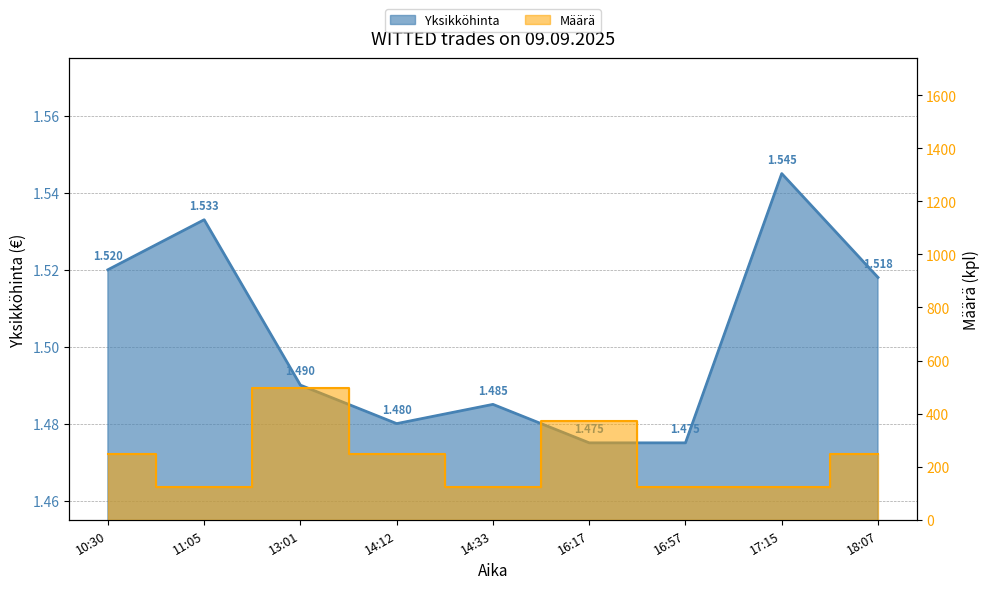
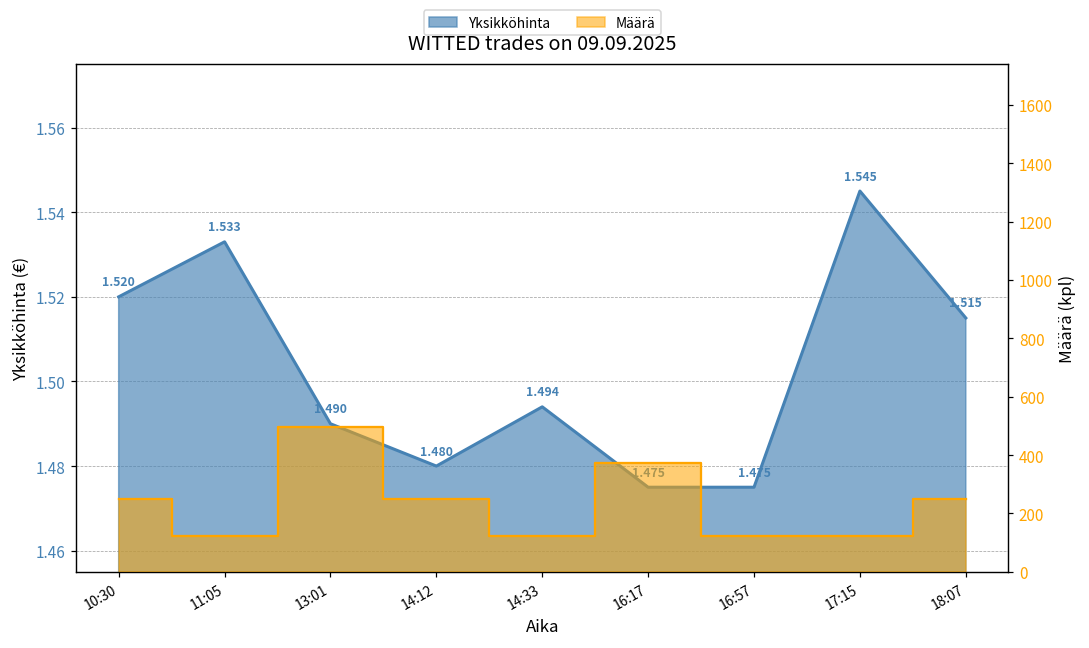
  {
    "Yksikköhinta": {
      "10:30": 1.520,
      "11:05": 1.533,
      "13:01": 1.490,
      "14:12": 1.480,
-     "14:33": 1.485,
+     "14:33": 1.494,
      "16:57": 1.475,
      "17:15": 1.545,
-     "18:07": 1.518
+     "18:07": 1.515
    }
  }
